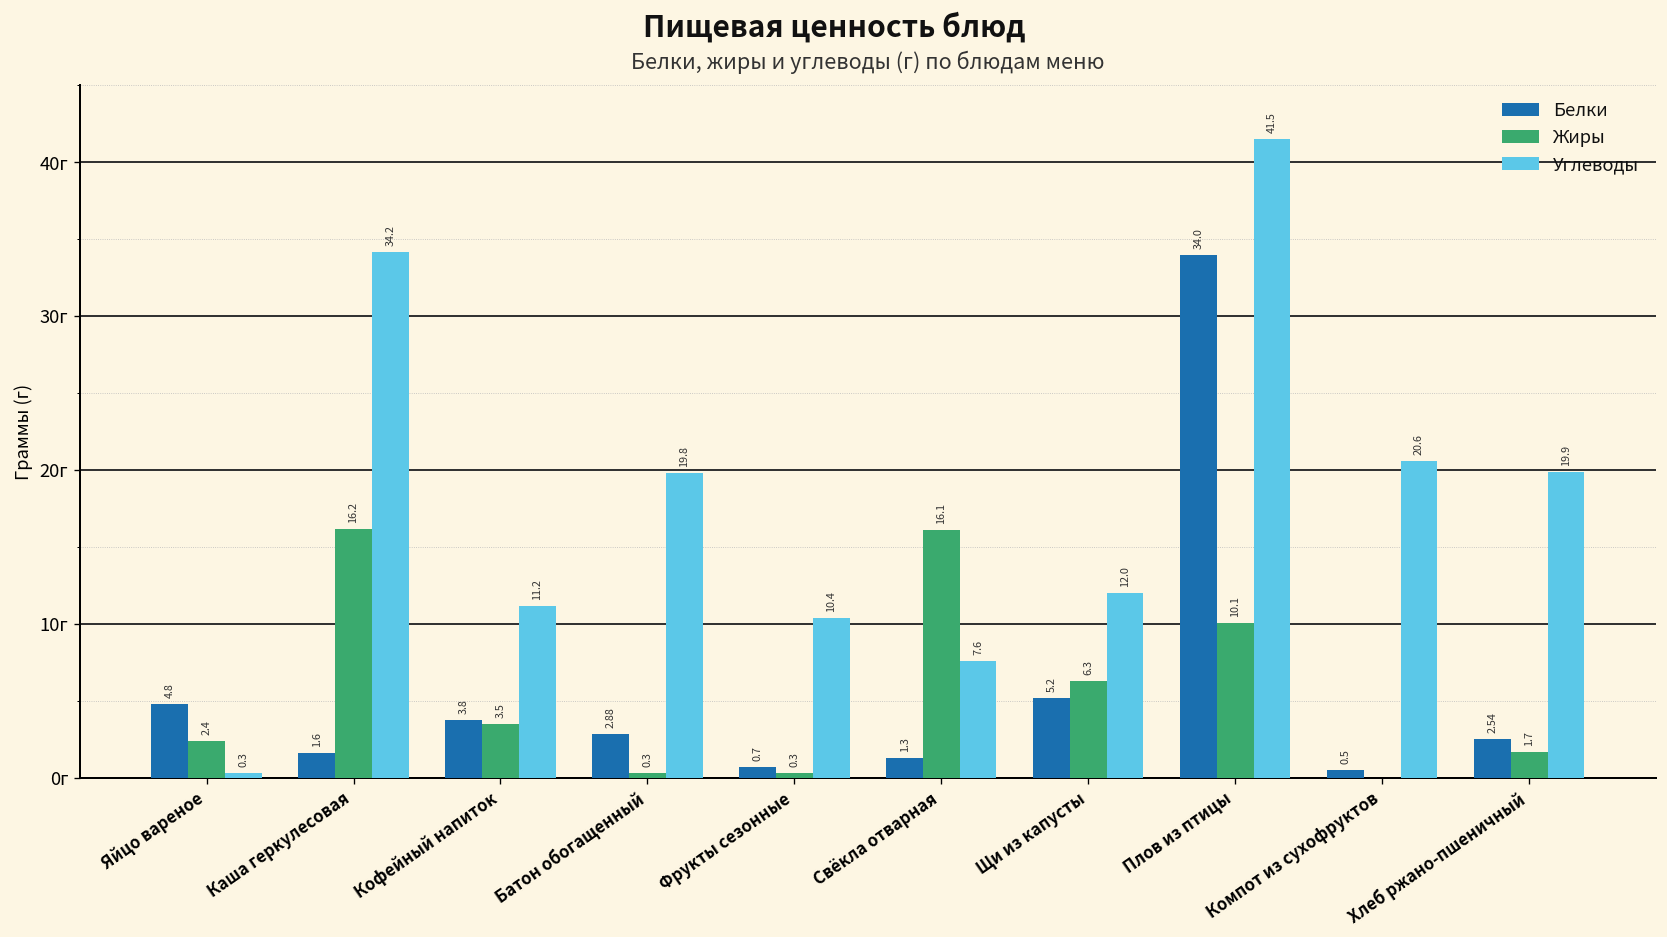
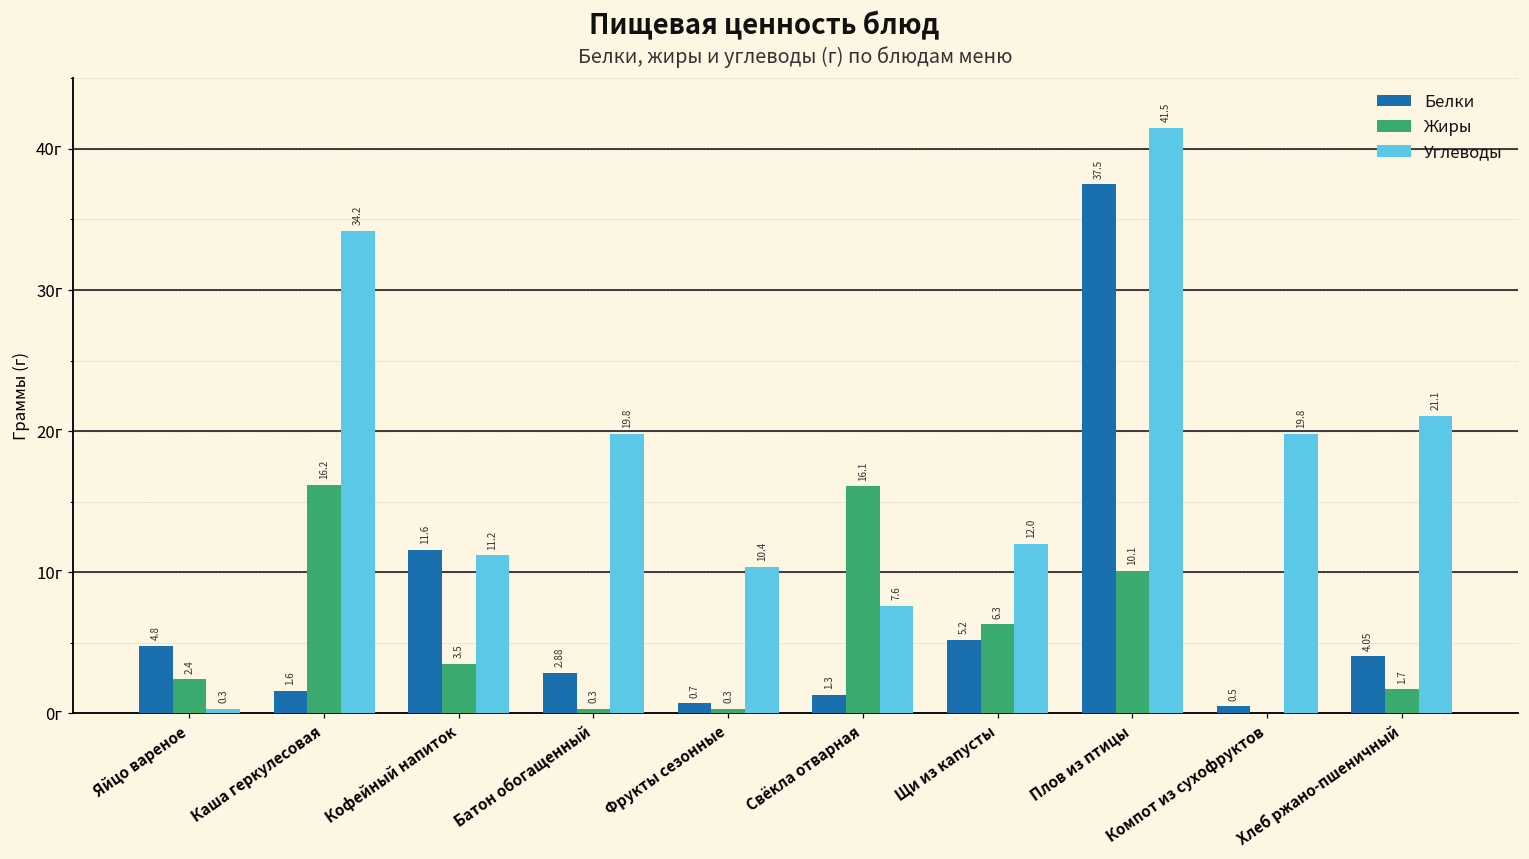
  {
    "Белки": {
      "Яйцо вареное": 4.8,
      "Каша геркулесовая": 1.6,
-     "Кофейный напиток": 3.8,
+     "Кофейный напиток": 11.6,
      "Батон обогащенный": 2.88,
      "Фрукты сезонные": 0.7,
      "Свёкла отварная": 1.3,
      "Щи из капусты": 5.2,
-     "Плов из птицы": 34.0,
+     "Плов из птицы": 37.5,
      "Компот из сухофруктов": 0.5,
-     "Хлеб ржано-пшеничный": 2.54
+     "Хлеб ржано-пшеничный": 4.05
    },
    "Жиры": {
      "Яйцо вареное": 2.4,
      "Каша геркулесовая": 16.2,
      "Кофейный напиток": 3.5,
      "Батон обогащенный": 0.3,
      "Фрукты сезонные": 0.3,
      "Свёкла отварная": 16.1,
      "Щи из капусты": 6.3,
      "Плов из птицы": 10.1,
      "Хлеб ржано-пшеничный": 1.7
    },
    "Углеводы": {
      "Яйцо вареное": 0.3,
      "Каша геркулесовая": 34.2,
      "Кофейный напиток": 11.2,
      "Батон обогащенный": 19.8,
      "Фрукты сезонные": 10.4,
      "Свёкла отварная": 7.6,
      "Щи из капусты": 12.0,
      "Плов из птицы": 41.5,
-     "Компот из сухофруктов": 20.6,
-     "Хлеб ржано-пшеничный": 19.9
+     "Компот из сухофруктов": 19.8,
+     "Хлеб ржано-пшеничный": 21.1
    }
  }
